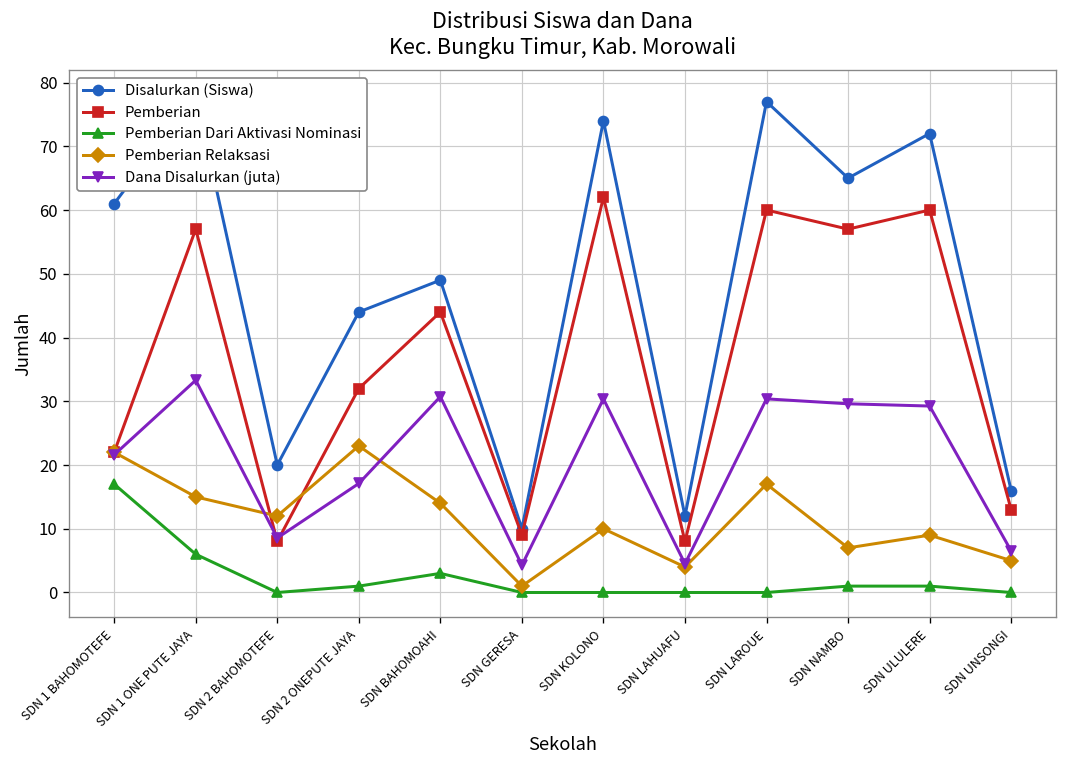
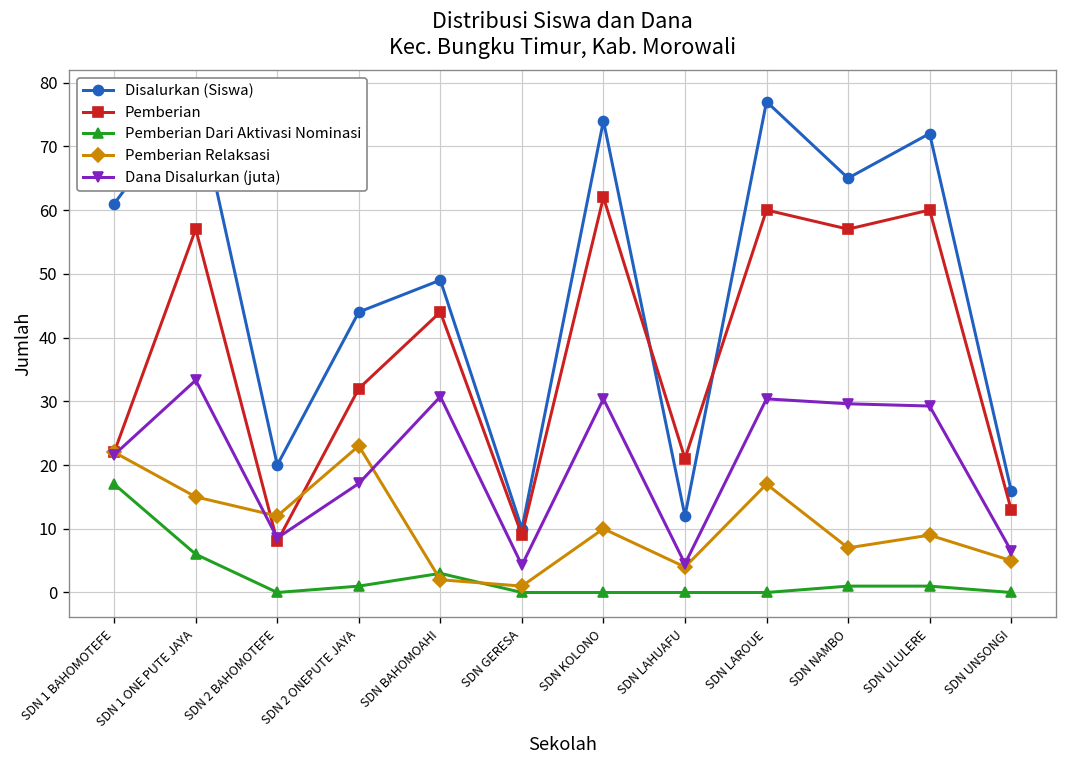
  {
    "Disalurkan (Siswa)": {
      "SDN 1 BAHOMOTEFE": 61,
      "SDN 2 BAHOMOTEFE": 20,
      "SDN 2 ONEPUTE JAYA": 44,
      "SDN BAHOMOAHI": 49,
      "SDN GERESA": 10,
      "SDN KOLONO": 74,
      "SDN LAHUAFU": 12,
      "SDN LAROUE": 77,
      "SDN NAMBO": 65,
      "SDN ULULERE": 72,
      "SDN UNSONGI": 16
    },
    "Pemberian": {
      "SDN 1 ONE PUTE JAYA": 57,
      "SDN 2 BAHOMOTEFE": 8,
      "SDN 2 ONEPUTE JAYA": 32,
      "SDN BAHOMOAHI": 44,
      "SDN GERESA": 9,
      "SDN KOLONO": 62,
-     "SDN LAHUAFU": 8,
+     "SDN LAHUAFU": 21,
      "SDN LAROUE": 60,
      "SDN NAMBO": 57,
      "SDN ULULERE": 60,
      "SDN UNSONGI": 13
    },
    "Pemberian Dari Aktivasi Nominasi": {
      "SDN 1 BAHOMOTEFE": 17,
      "SDN 1 ONE PUTE JAYA": 6,
      "SDN 2 BAHOMOTEFE": 0,
      "SDN 2 ONEPUTE JAYA": 1,
      "SDN BAHOMOAHI": 3,
      "SDN GERESA": 0,
      "SDN KOLONO": 0,
      "SDN LAHUAFU": 0,
      "SDN LAROUE": 0,
      "SDN NAMBO": 1,
      "SDN ULULERE": 1,
      "SDN UNSONGI": 0
    },
    "Pemberian Relaksasi": {
      "SDN 1 ONE PUTE JAYA": 15,
      "SDN 2 BAHOMOTEFE": 12,
      "SDN 2 ONEPUTE JAYA": 23,
-     "SDN BAHOMOAHI": 14,
+     "SDN BAHOMOAHI": 2,
      "SDN GERESA": 1,
      "SDN KOLONO": 10,
      "SDN LAHUAFU": 4,
      "SDN LAROUE": 17,
      "SDN NAMBO": 7,
      "SDN ULULERE": 9,
      "SDN UNSONGI": 5
    },
    "Dana Disalurkan (juta)": {
      "SDN 1 ONE PUTE JAYA": 33,
      "SDN 2 BAHOMOTEFE": 9,
      "SDN 2 ONEPUTE JAYA": 17,
      "SDN BAHOMOAHI": 31,
      "SDN GERESA": 4,
      "SDN KOLONO": 30,
      "SDN LAHUAFU": 5,
      "SDN LAROUE": 30,
      "SDN NAMBO": 30,
      "SDN ULULERE": 29,
      "SDN UNSONGI": 7
    }
  }
